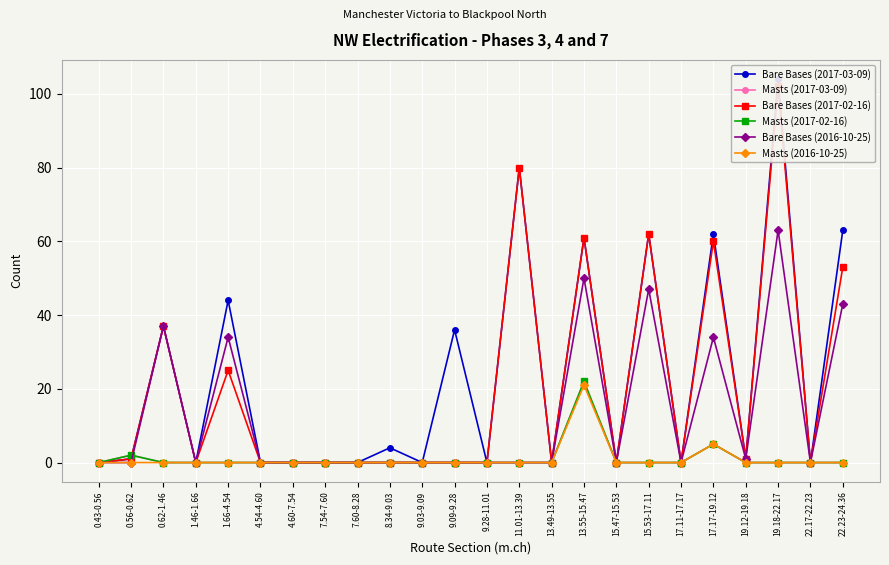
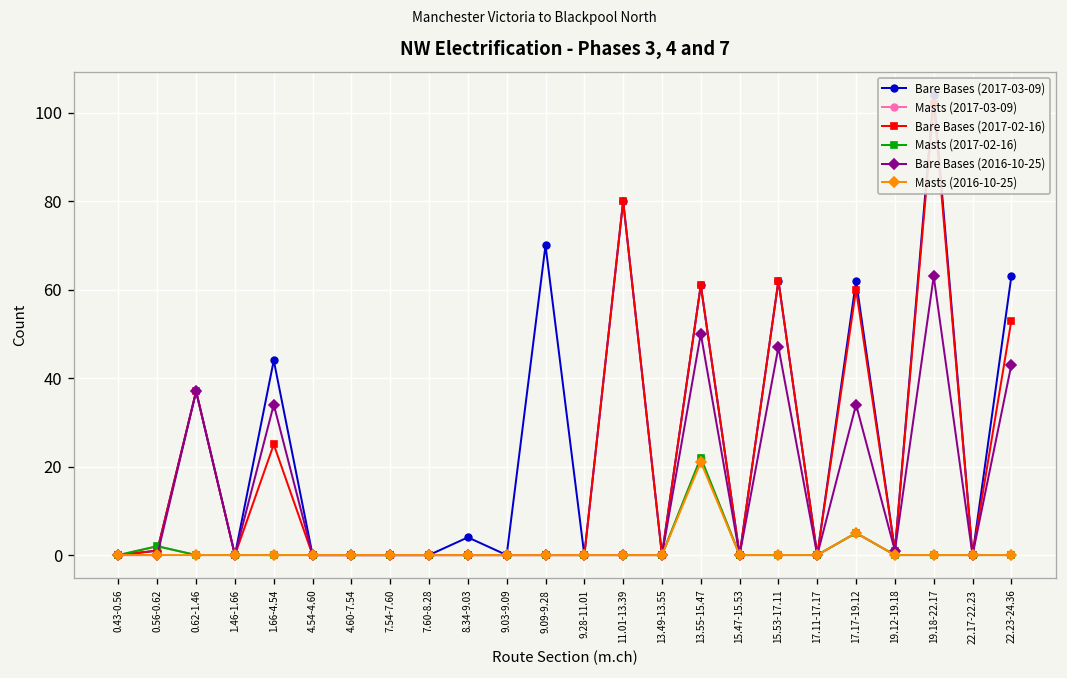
  {
    "Bare Bases (2017-03-09)": {
      "1.66-4.54": 44,
      "8.34-9.03": 4,
-     "9.09-9.28": 36,
+     "9.09-9.28": 70,
      "17.17-19.12": 62,
      "22.23-24.36": 63
    },
    "Masts (2017-02-16)": {
      "0.56-0.62": 2,
      "13.55-15.47": 22
    },
    "Bare Bases (2017-02-16)": {
      "1.66-4.54": 25,
      "17.17-19.12": 60,
      "22.23-24.36": 53
    },
    "Bare Bases (2016-10-25)": {
      "1.66-4.54": 34,
      "13.55-15.47": 50,
      "15.53-17.11": 47,
      "17.17-19.12": 34,
      "19.18-22.17": 63,
      "22.23-24.36": 43
    },
    "Masts (2016-10-25)": {
      "13.55-15.47": 21
    }
  }
